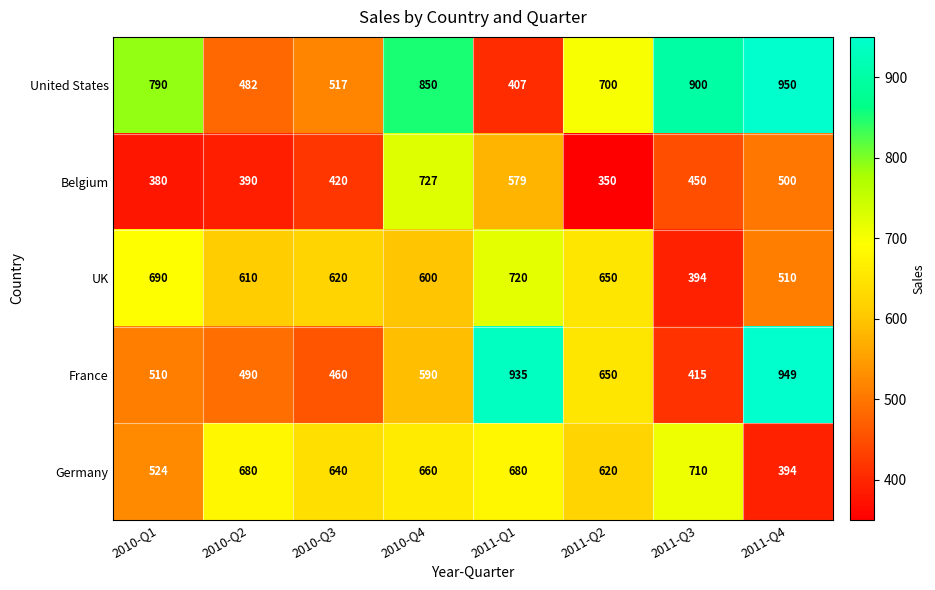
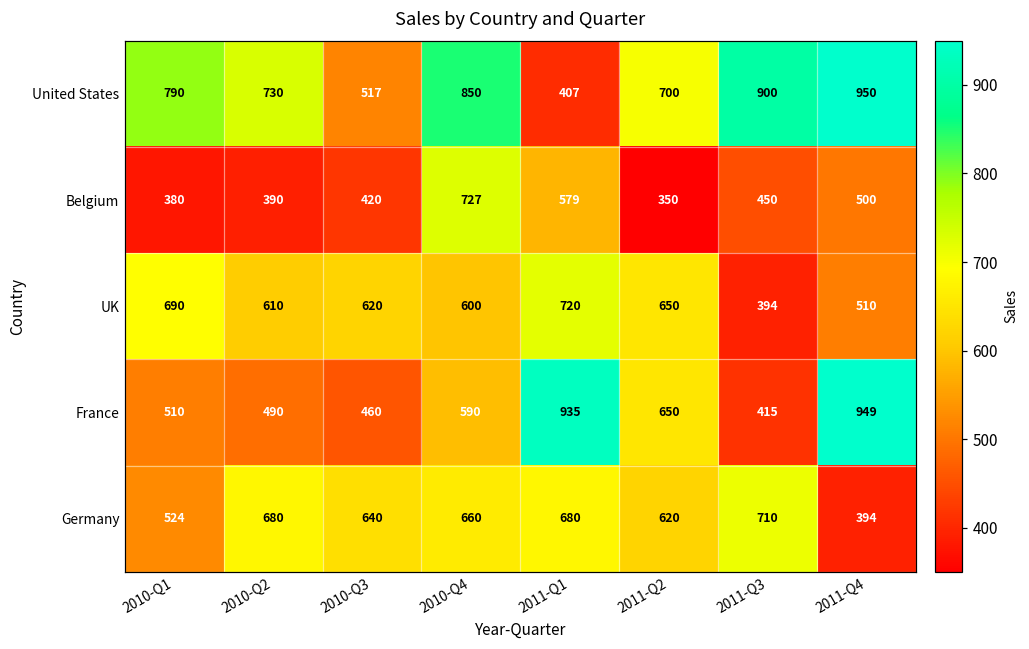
  {
    "United States": {
      "2010-Q1": 790,
-     "2010-Q2": 482,
+     "2010-Q2": 730,
      "2010-Q3": 517,
      "2010-Q4": 850,
      "2011-Q1": 407,
      "2011-Q2": 700,
      "2011-Q3": 900,
      "2011-Q4": 950
    },
    "Belgium": {
      "2010-Q1": 380,
      "2010-Q2": 390,
      "2010-Q3": 420,
      "2010-Q4": 727,
      "2011-Q1": 579,
      "2011-Q2": 350,
      "2011-Q3": 450,
      "2011-Q4": 500
    },
    "UK": {
      "2010-Q1": 690,
      "2010-Q2": 610,
      "2010-Q3": 620,
      "2010-Q4": 600,
      "2011-Q1": 720,
      "2011-Q2": 650,
      "2011-Q3": 394,
      "2011-Q4": 510
    },
    "France": {
      "2010-Q1": 510,
      "2010-Q2": 490,
      "2010-Q3": 460,
      "2010-Q4": 590,
      "2011-Q1": 935,
      "2011-Q2": 650,
      "2011-Q3": 415,
      "2011-Q4": 949
    },
    "Germany": {
      "2010-Q1": 524,
      "2010-Q2": 680,
      "2010-Q3": 640,
      "2010-Q4": 660,
      "2011-Q1": 680,
      "2011-Q2": 620,
      "2011-Q3": 710,
      "2011-Q4": 394
    }
  }
